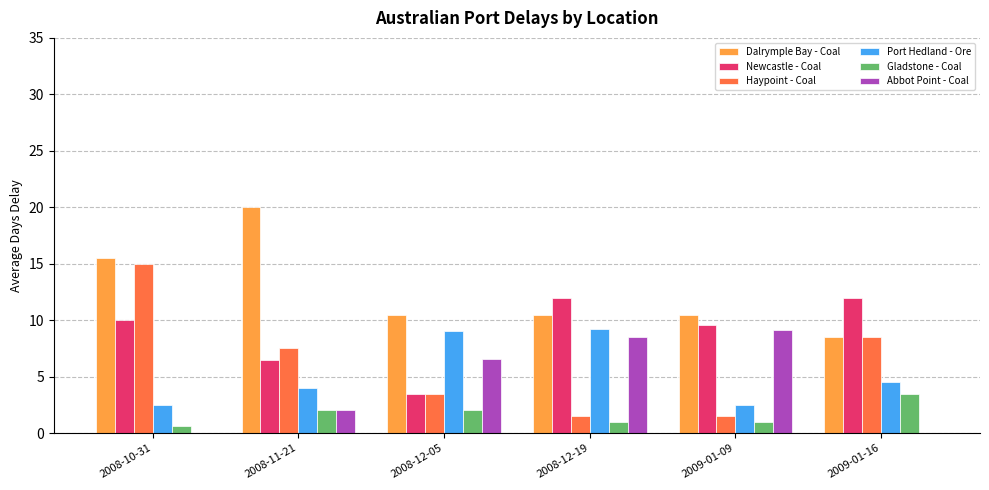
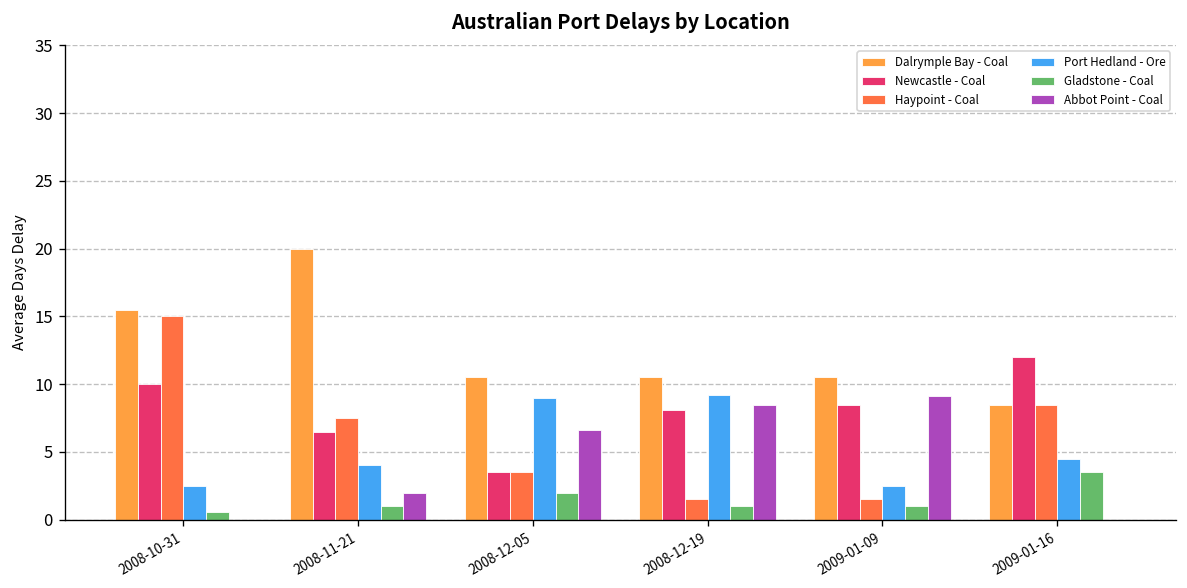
  {
    "Newcastle - Coal": {
      "2008-10-31": 10.0,
      "2008-11-21": 6.5,
      "2008-12-05": 3.5,
-     "2008-12-19": 12.0,
-     "2009-01-09": 9.6,
+     "2008-12-19": 8.1,
+     "2009-01-09": 8.5,
      "2009-01-16": 12.0
    },
    "Port Hedland - Ore": {
      "2008-10-31": 2.5,
      "2008-11-21": 4.0,
      "2008-12-05": 9.0,
      "2008-12-19": 9.2,
      "2009-01-09": 2.5,
      "2009-01-16": 4.5
    },
    "Gladstone - Coal": {
      "2008-10-31": 0.6,
-     "2008-11-21": 2,
+     "2008-11-21": 1,
      "2008-12-05": 2,
      "2008-12-19": 1,
      "2009-01-09": 1,
      "2009-01-16": 3.5
    },
    "Abbot Point - Coal": {
      "2008-10-31": 0.0,
      "2008-11-21": 2.0,
      "2008-12-05": 6.6,
      "2008-12-19": 8.5,
      "2009-01-09": 9.1,
      "2009-01-16": 0.0
    }
  }
